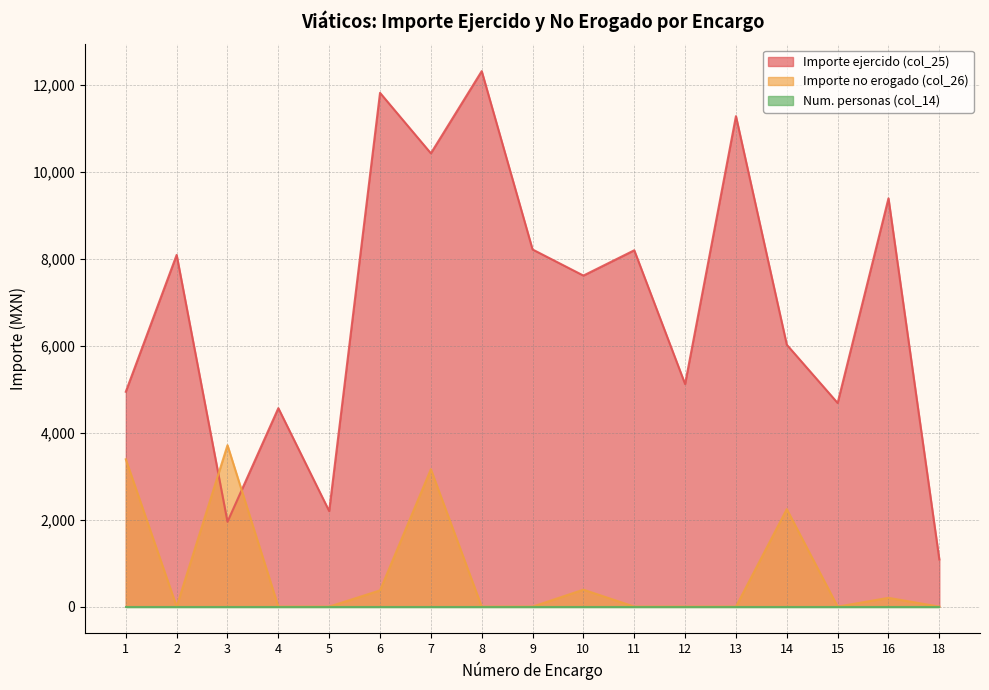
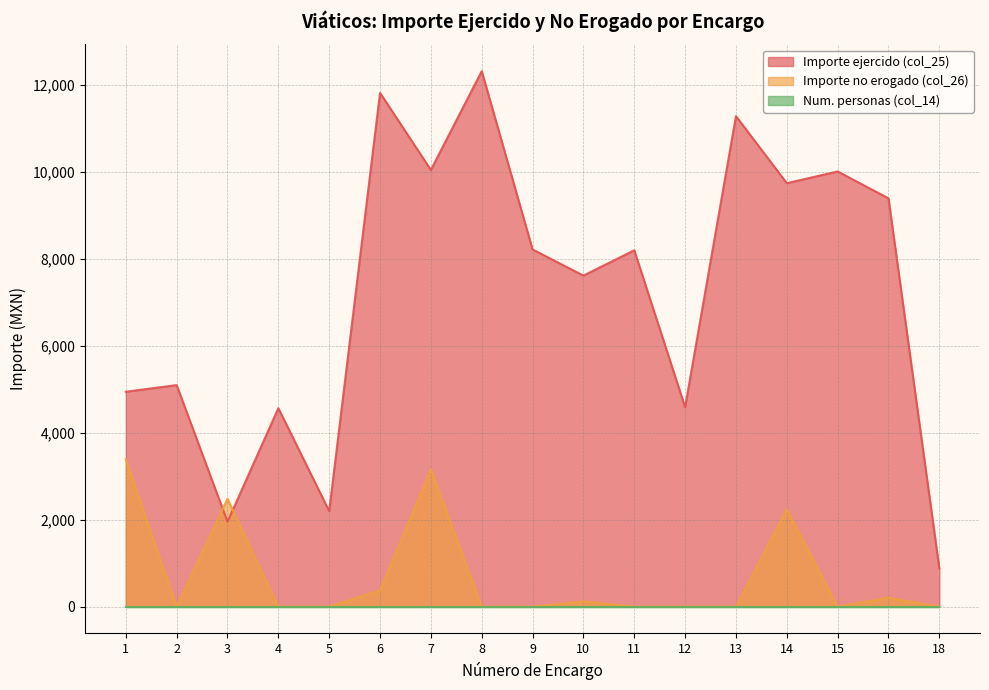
  {
    "Importe ejercido (col_25)": {
      "1": "4,900",
-     "2": "8,100",
+     "2": "5,100",
      "3": "2,000",
      "4": "4,600",
      "5": "2,200",
      "6": "11,800",
-     "7": "10,400",
+     "7": "10,000",
      "8": "12,300",
      "9": "8,200",
      "10": "7,600",
      "11": "8,200",
-     "12": "5,100",
+     "12": "4,600",
      "13": "11,300",
-     "14": "6,000",
-     "15": "4,700",
+     "14": "9,700",
+     "15": "10,000",
      "16": "9,400",
-     "18": "1,100"
+     "18": "900"
    },
    "Importe no erogado (col_26)": {
      "1": "3,400",
-     "3": "3,700",
+     "3": "2,500",
      "6": "400",
      "7": "3,200",
-     "10": "400",
+     "10": "100",
      "14": "2,200",
      "16": "200"
    },
    "Num. personas (col_14)": {
      "1": "0",
      "3": "0",
      "6": "0",
      "7": "0",
      "10": "0",
      "14": "0",
      "16": "0"
    }
  }
